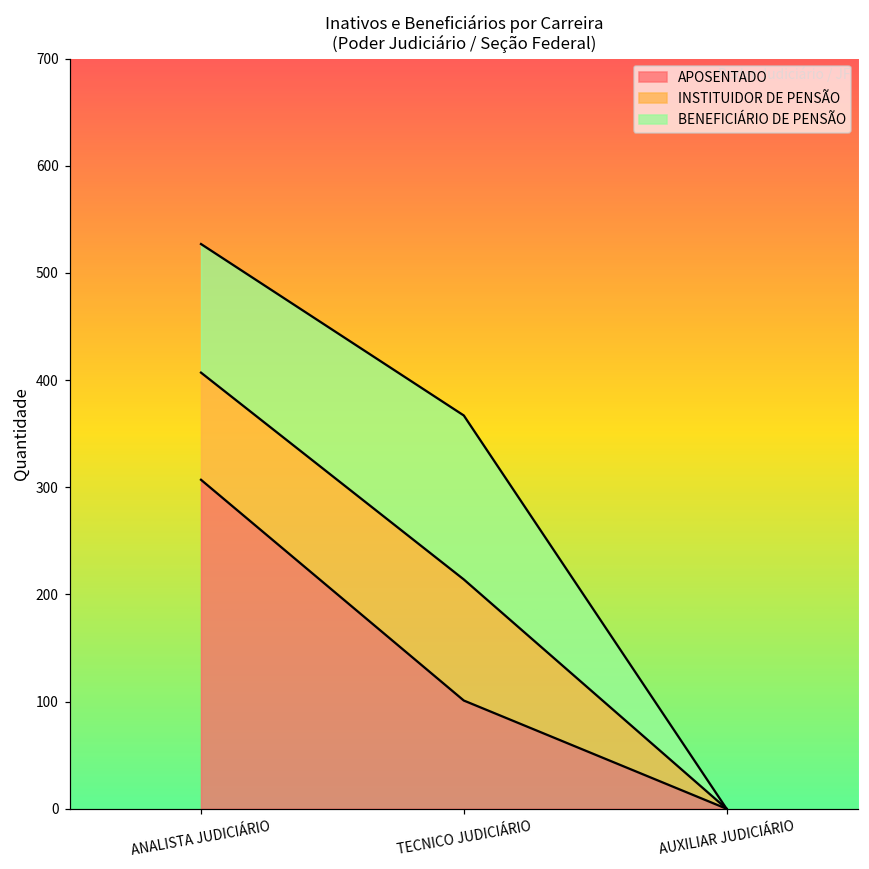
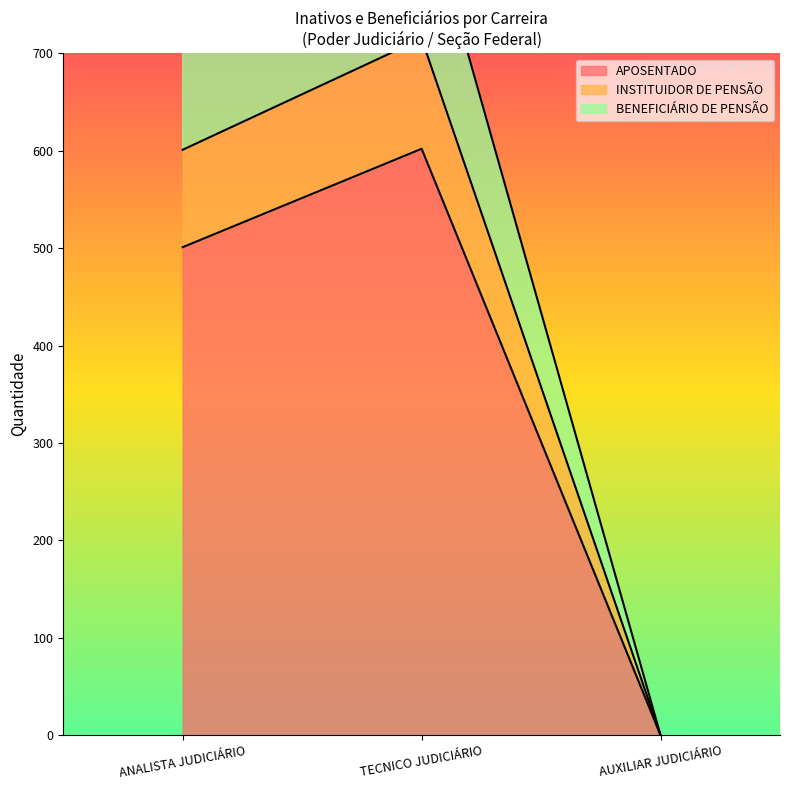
  {
    "APOSENTADO": {
-     "ANALISTA JUDICIÁRIO": 310,
-     "TECNICO JUDICIÁRIO": 100
+     "ANALISTA JUDICIÁRIO": 500,
+     "TECNICO JUDICIÁRIO": 600
    },
    "INSTITUIDOR DE PENSÃO": {
      "ANALISTA JUDICIÁRIO": 100
    }
  }
